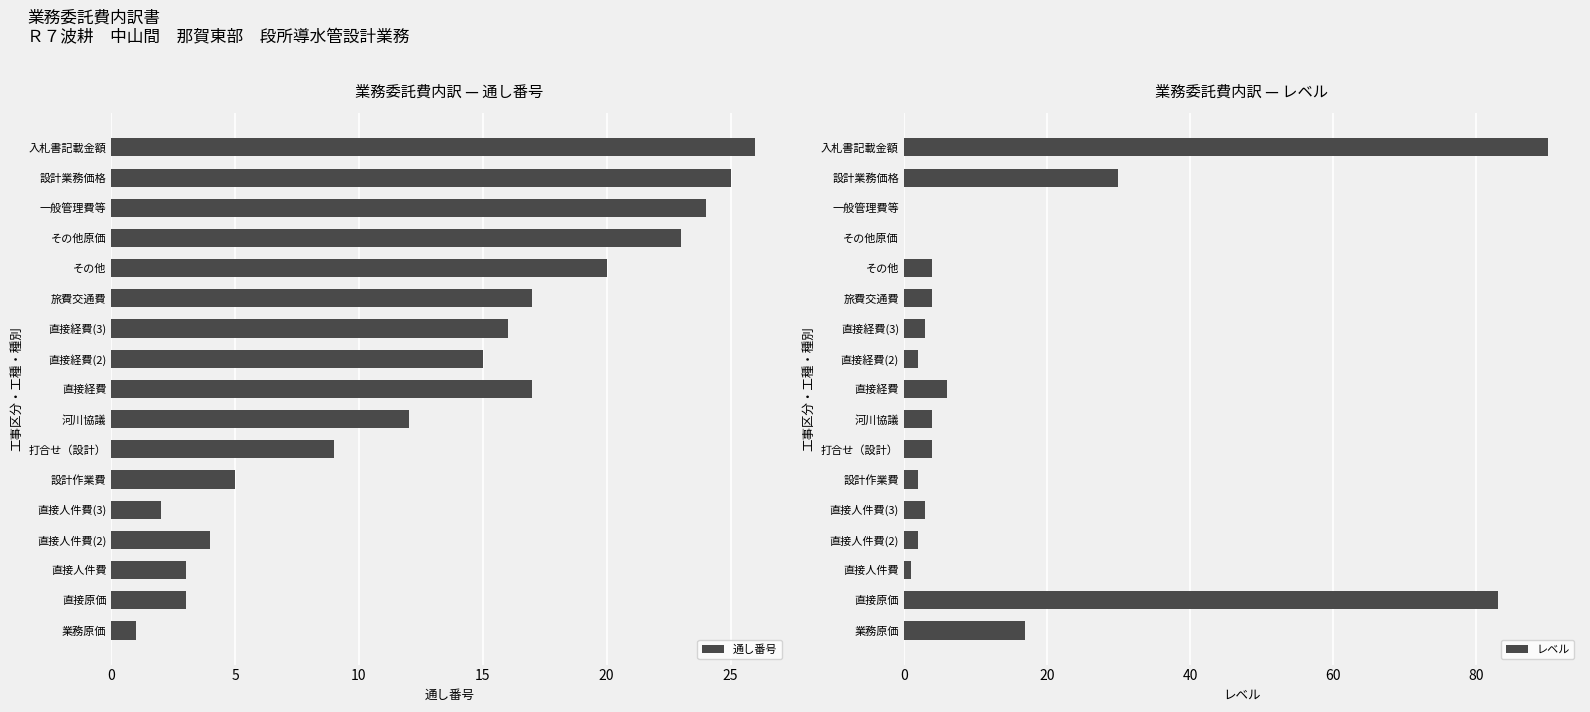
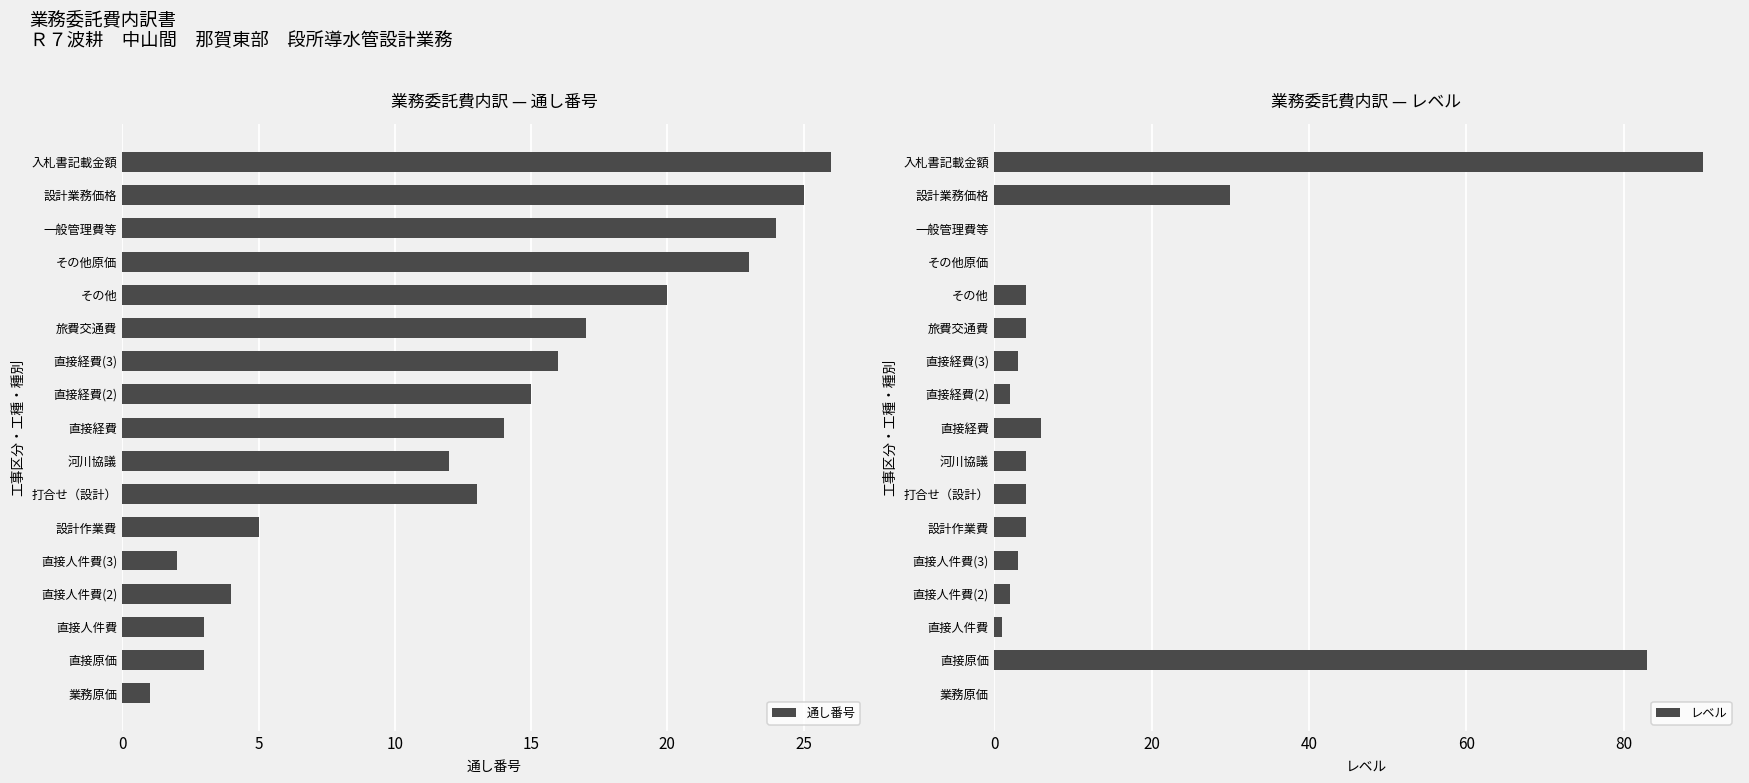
  {
    "業務委託費内訳 — 通し番号": {
      "入札書記載金額": 26,
      "設計業務価格": 25,
      "一般管理費等": 24,
      "その他原価": 23,
      "その他": 20,
      "旅費交通費": 17,
      "直接経費(3)": 16,
      "直接経費(2)": 15,
-     "直接経費": 17,
+     "直接経費": 14,
      "河川協議": 12,
-     "打合せ（設計）": 9,
+     "打合せ（設計）": 13,
      "設計作業費": 5,
      "直接人件費(3)": 2,
      "直接人件費(2)": 4,
      "直接人件費": 3,
      "直接原価": 3,
      "業務原価": 1
    },
    "業務委託費内訳 — レベル": {
      "入札書記載金額": 90,
      "設計業務価格": 30,
      "一般管理費等": 0,
      "その他原価": 0,
      "その他": 4,
      "旅費交通費": 4,
      "直接経費(3)": 3,
      "直接経費(2)": 2,
      "直接経費": 6,
      "河川協議": 4,
      "打合せ（設計）": 4,
-     "設計作業費": 2,
+     "設計作業費": 4,
      "直接人件費(3)": 3,
      "直接人件費(2)": 2,
      "直接人件費": 1,
      "直接原価": 83,
-     "業務原価": 17
+     "業務原価": 0
    }
  }
